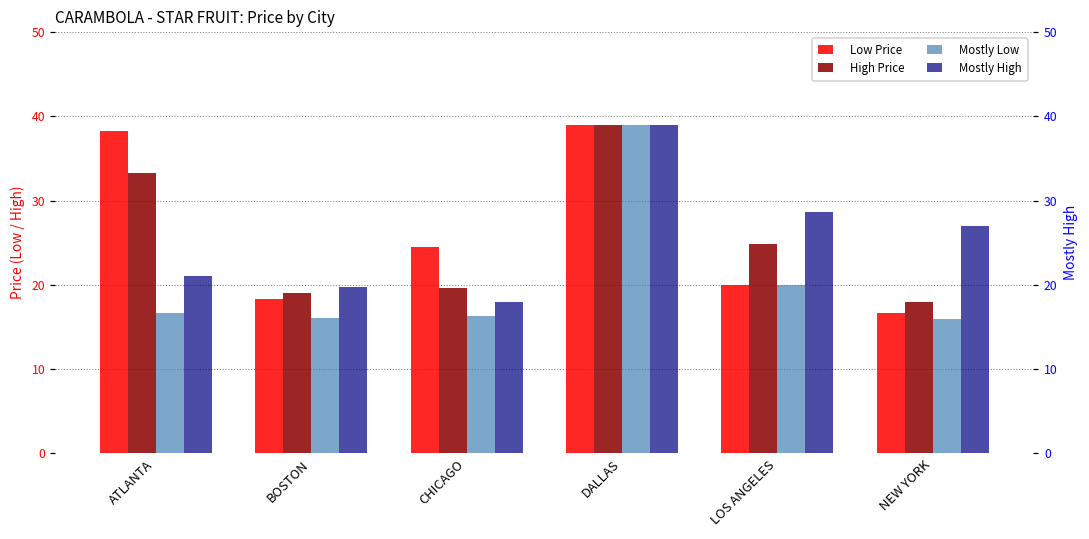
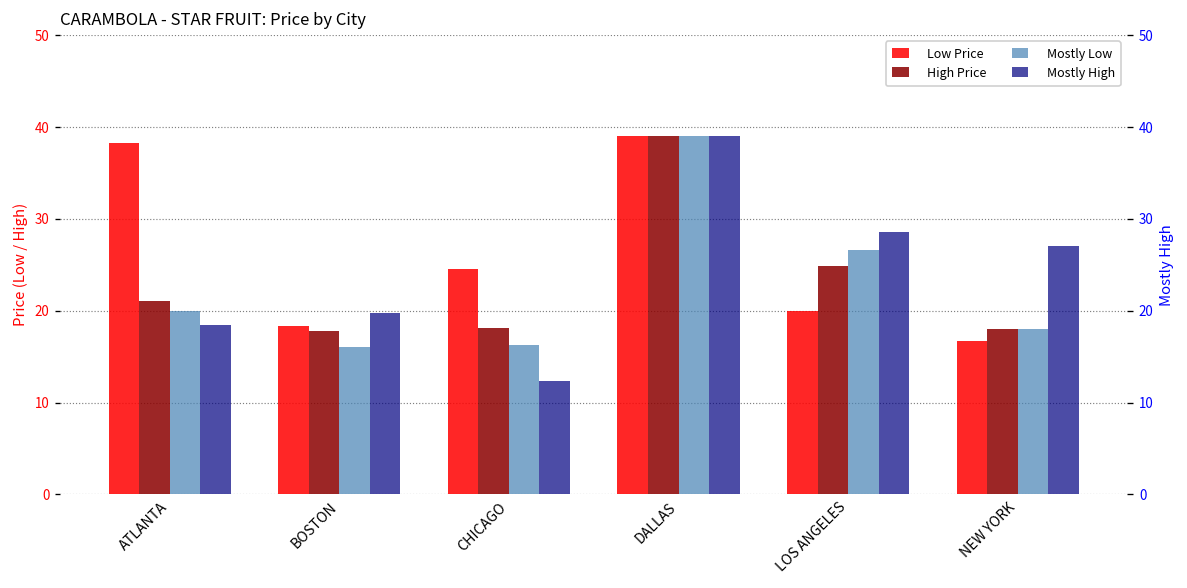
  {
    "Low Price": {
      "ATLANTA": 38,
      "BOSTON": 18,
      "CHICAGO": 25,
      "DALLAS": 39,
      "LOS ANGELES": 20,
      "NEW YORK": 17
    },
    "High Price": {
-     "ATLANTA": 33,
-     "BOSTON": 19,
-     "CHICAGO": 20,
+     "ATLANTA": 21,
+     "BOSTON": 18,
+     "CHICAGO": 18,
      "DALLAS": 39,
      "LOS ANGELES": 25,
      "NEW YORK": 18
    },
    "Mostly Low": {
-     "ATLANTA": 17,
+     "ATLANTA": 20,
      "BOSTON": 16,
      "CHICAGO": 16,
      "DALLAS": 39,
-     "LOS ANGELES": 20,
-     "NEW YORK": 16
+     "LOS ANGELES": 27,
+     "NEW YORK": 18
    },
    "Mostly High": {
-     "ATLANTA": 21,
+     "ATLANTA": 18,
      "BOSTON": 20,
-     "CHICAGO": 18,
+     "CHICAGO": 12,
      "DALLAS": 39,
      "LOS ANGELES": 29,
      "NEW YORK": 27
    }
  }
